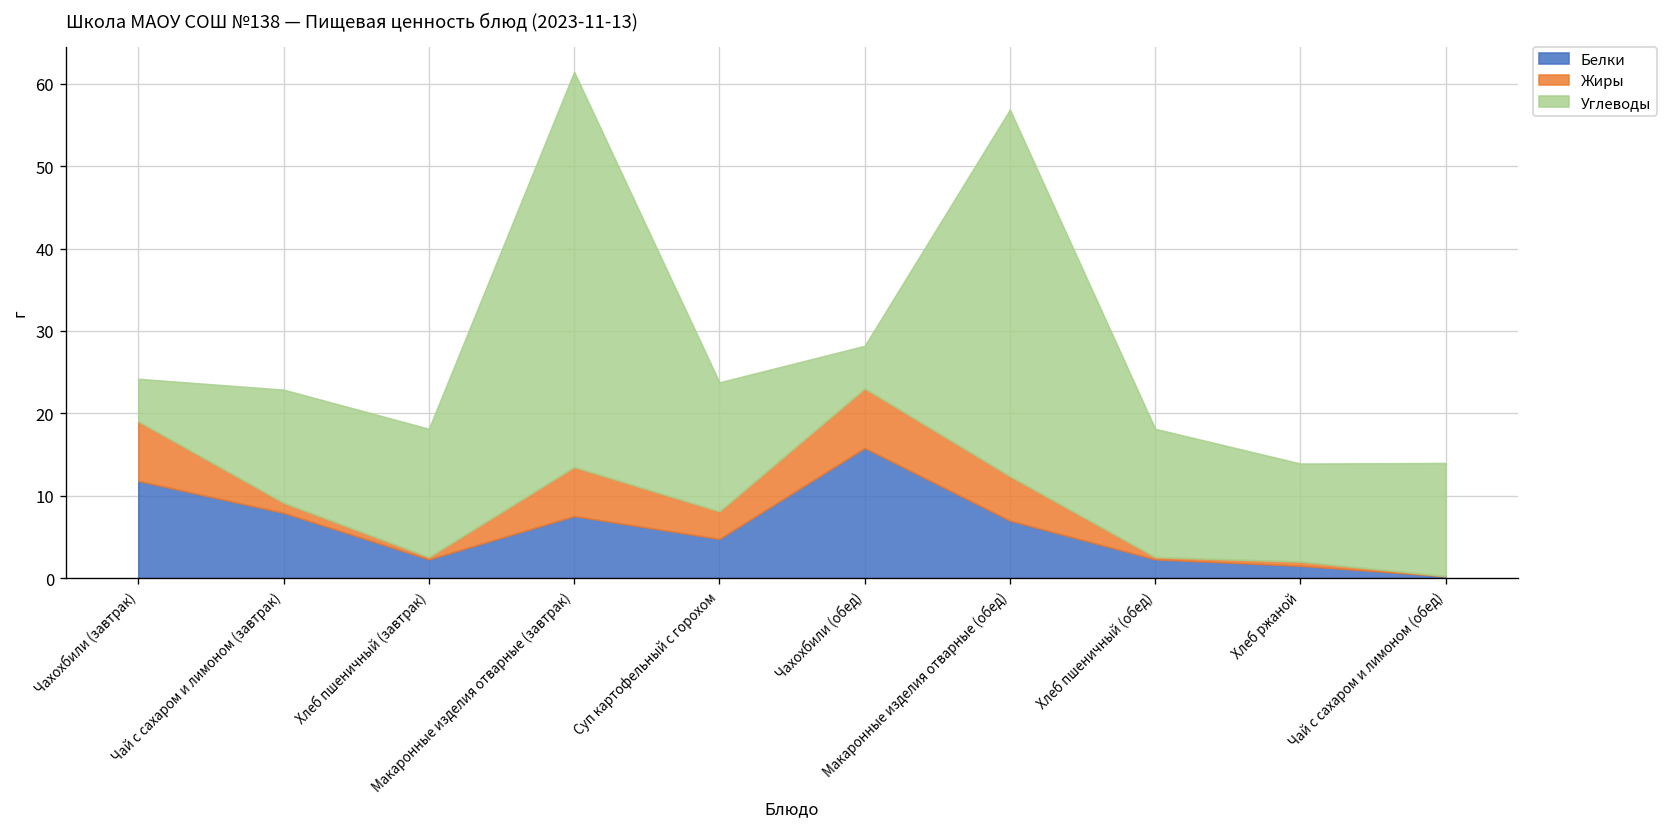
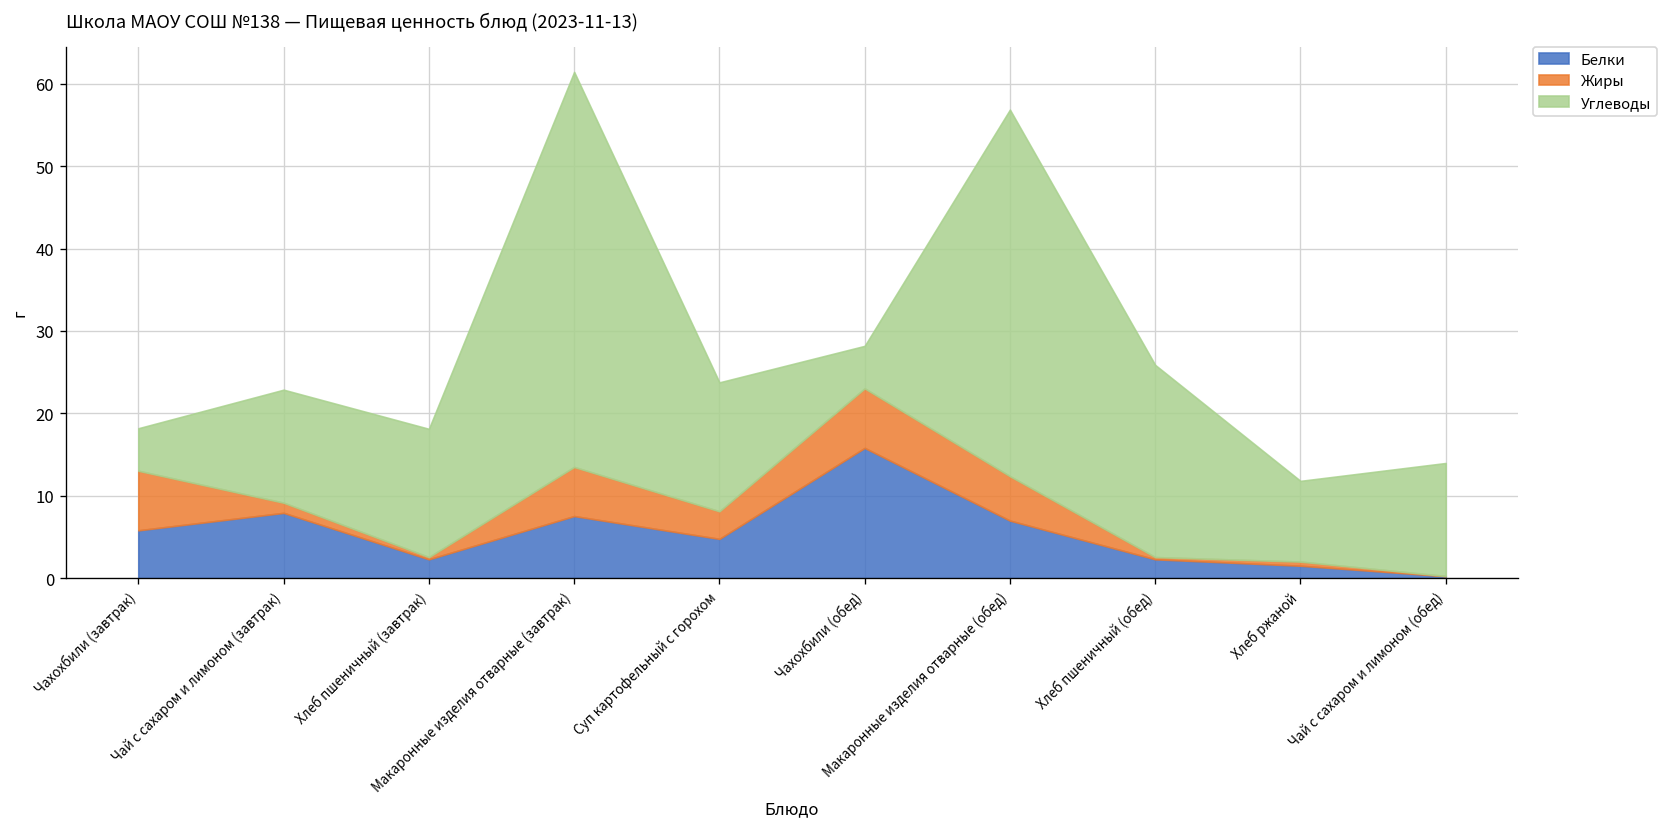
  {
    "Белки": {
-     "Чахохбили (завтрак)": 12,
+     "Чахохбили (завтрак)": 6,
      "Чай с сахаром и лимоном (завтрак)": 8,
      "Макаронные изделия отварные (завтрак)": 8,
      "Суп картофельный с горохом": 5,
      "Чахохбили (обед)": 16,
      "Макаронные изделия отварные (обед)": 7,
      "Хлеб ржаной": 2
    },
    "Жиры": {
      "Чахохбили (завтрак)": 7,
      "Чай с сахаром и лимоном (завтрак)": 1,
      "Макаронные изделия отварные (завтрак)": 6,
      "Суп картофельный с горохом": 3,
      "Чахохбили (обед)": 7,
      "Макаронные изделия отварные (обед)": 5,
      "Хлеб ржаной": 1
    },
    "Углеводы": {
      "Чахохбили (завтрак)": 5,
      "Чай с сахаром и лимоном (завтрак)": 14,
      "Хлеб пшеничный (завтрак)": 16,
      "Макаронные изделия отварные (завтрак)": 48,
      "Суп картофельный с горохом": 16,
      "Чахохбили (обед)": 5,
      "Макаронные изделия отварные (обед)": 45,
-     "Хлеб пшеничный (обед)": 16,
-     "Хлеб ржаной": 12,
+     "Хлеб пшеничный (обед)": 23,
+     "Хлеб ржаной": 10,
      "Чай с сахаром и лимоном (обед)": 14
    }
  }
